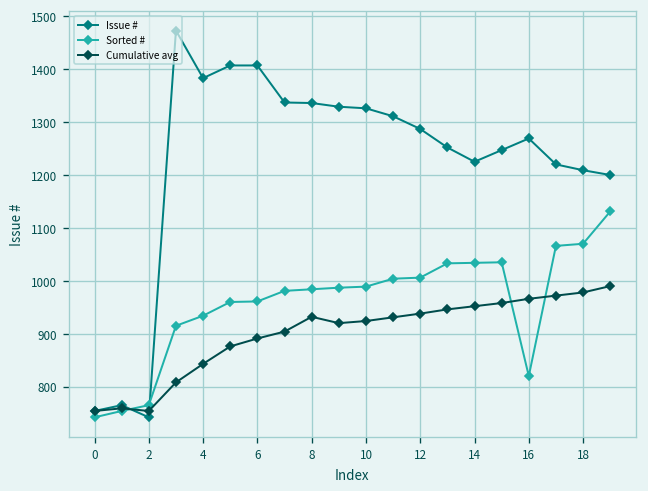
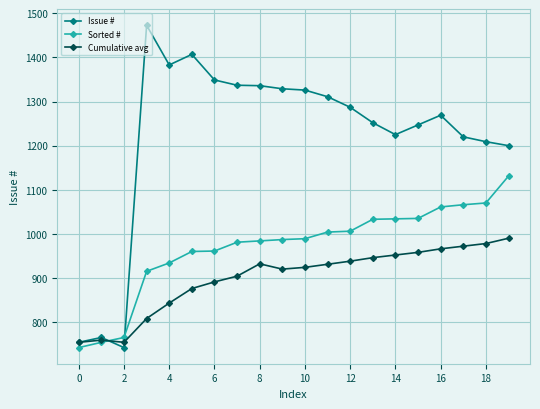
  {
    "Issue #": {
      "2": 740,
      "4": 1380,
-     "6": 1410,
+     "6": 1350,
      "8": 1340,
      "10": 1330,
      "12": 1290,
      "14": 1230,
      "16": 1270,
      "18": 1210
    },
    "Sorted #": {
      "0": 740,
      "2": 770,
      "4": 930,
      "6": 960,
      "8": 980,
      "10": 990,
      "12": 1010,
      "14": 1030,
-     "16": 820,
+     "16": 1060,
      "18": 1070
    },
    "Cumulative avg": {
      "2": 750,
      "4": 840,
      "6": 890,
      "8": 930,
      "10": 920,
      "12": 940,
      "14": 950,
      "16": 970,
      "18": 980
    }
  }
